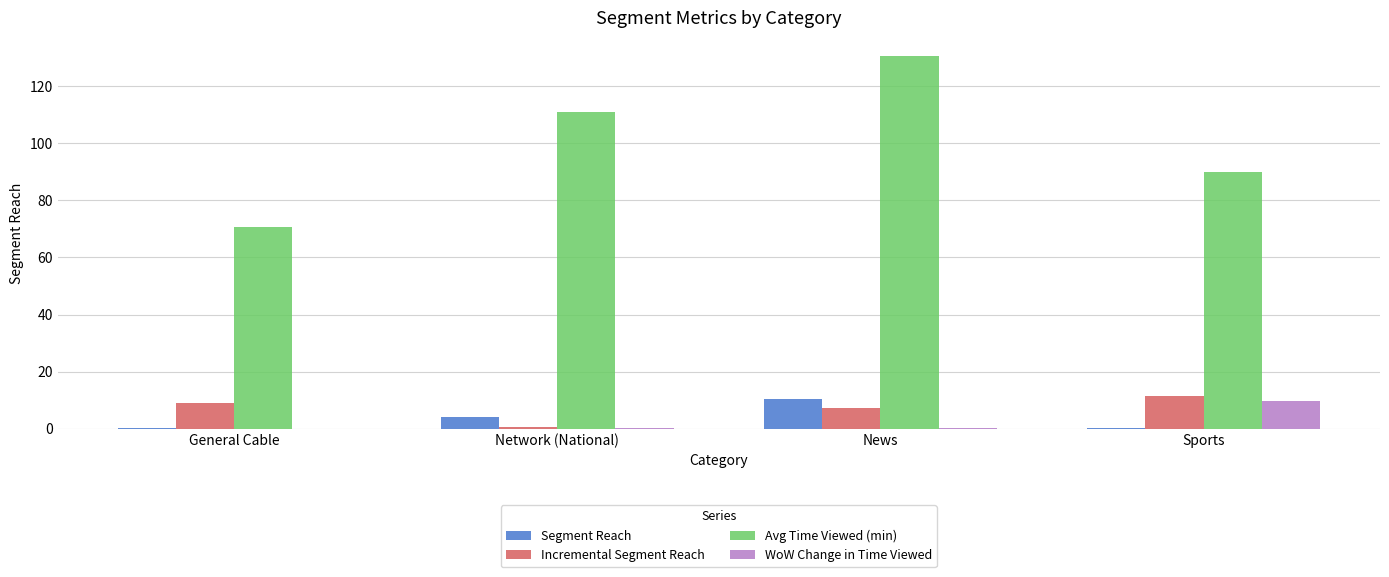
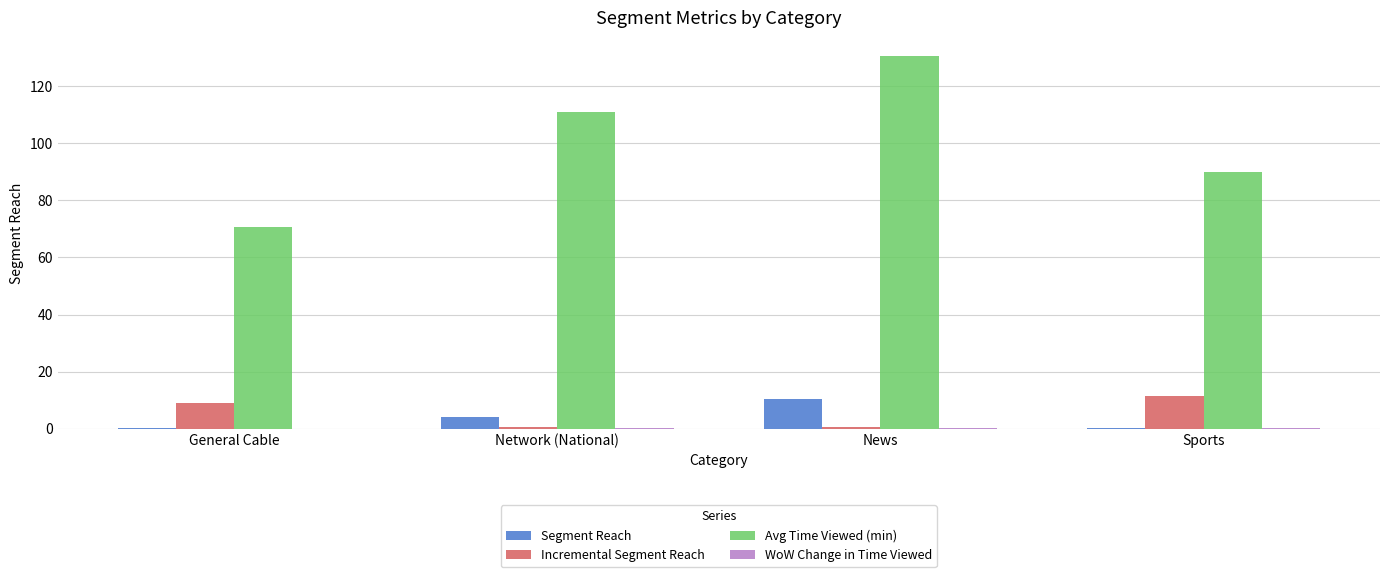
  {
    "Segment Reach": {
      "Network (National)": 4,
      "News": 10
    },
    "Incremental Segment Reach": {
      "General Cable": 9,
-     "News": 7,
+     "News": 1,
      "Sports": 12
    },
    "Avg Time Viewed (min)": {
      "General Cable": 71,
      "Network (National)": 111,
      "News": 131,
      "Sports": 90
    },
    "WoW Change in Time Viewed": {
-     "Sports": 10
+     "Sports": 0
    }
  }
